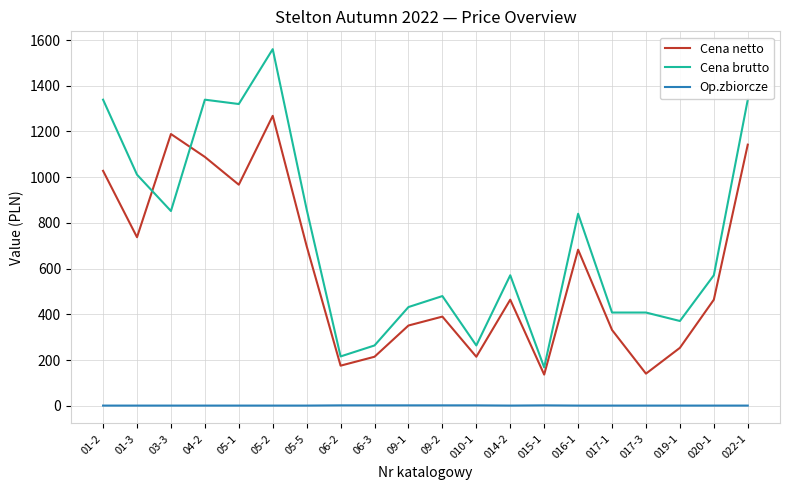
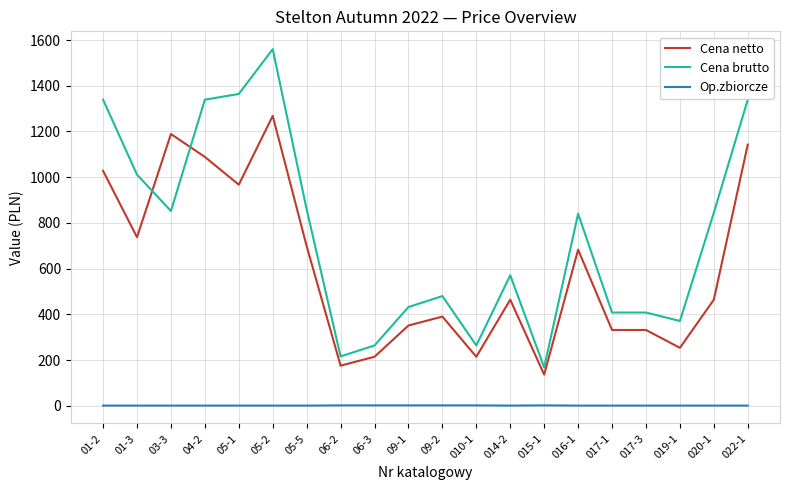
  {
    "Cena netto": {
      "01-2": 1030,
      "01-3": 740,
      "03-3": 1190,
      "04-2": 1090,
      "05-1": 970,
      "05-2": 1270,
      "05-5": 700,
      "06-2": 180,
      "06-3": 210,
      "09-1": 350,
      "09-2": 390,
      "010-1": 210,
      "014-2": 460,
      "015-1": 140,
      "016-1": 680,
      "017-1": 330,
-     "017-3": 140,
+     "017-3": 330,
      "019-1": 250,
      "020-1": 460,
      "022-1": 1140
    },
    "Cena brutto": {
      "01-2": 1340,
      "01-3": 1010,
      "03-3": 850,
      "04-2": 1340,
-     "05-1": 1320,
+     "05-1": 1360,
      "05-2": 1560,
      "05-5": 860,
      "06-2": 220,
      "06-3": 260,
      "09-1": 430,
      "09-2": 480,
      "010-1": 260,
      "014-2": 570,
      "015-1": 170,
      "016-1": 840,
      "017-1": 410,
      "017-3": 410,
      "019-1": 370,
-     "020-1": 570,
+     "020-1": 850,
      "022-1": 1340
    },
    "Op.zbiorcze": {
      "01-2": 0,
      "01-3": 0,
      "03-3": 0,
      "04-2": 0,
      "05-1": 0,
      "05-2": 0,
      "05-5": 0,
      "06-2": 0,
      "06-3": 0,
      "09-1": 0,
      "09-2": 0,
      "010-1": 0,
      "014-2": 0,
      "015-1": 0,
      "016-1": 0,
      "017-1": 0,
      "017-3": 0,
      "019-1": 0,
      "020-1": 0,
      "022-1": 0
    }
  }
